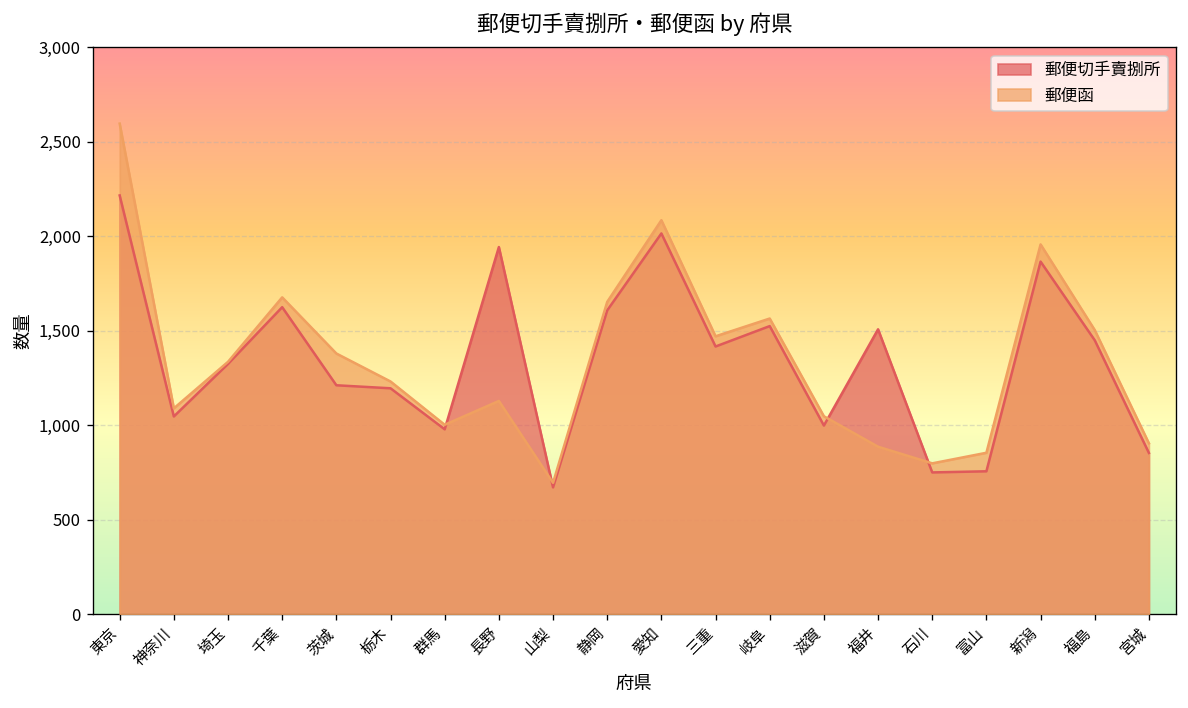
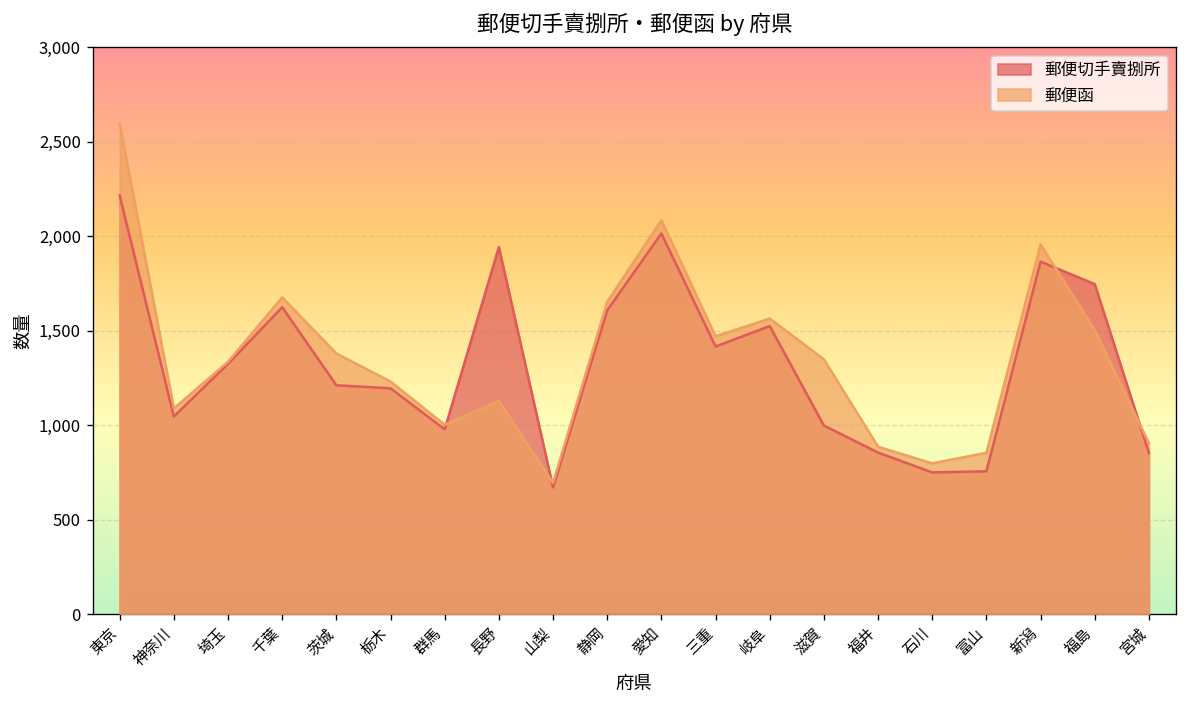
  {
    "郵便切手賣捌所": {
      "東京": "2,220",
      "神奈川": "1,050",
      "千葉": "1,630",
      "茨城": "1,210",
      "栃木": "1,200",
      "群馬": "980",
      "長野": "1,940",
      "山梨": "670",
      "静岡": "1,610",
      "愛知": "2,020",
      "三重": "1,420",
      "岐阜": "1,530",
      "滋賀": "1,000",
-     "福井": "1,510",
+     "福井": "860",
      "石川": "750",
      "富山": "760",
      "新潟": "1,870",
-     "福島": "1,450",
+     "福島": "1,750",
      "宮城": "850"
    },
    "郵便函": {
      "東京": "2,600",
      "神奈川": "1,090",
      "千葉": "1,680",
      "茨城": "1,380",
      "栃木": "1,230",
      "群馬": "1,000",
      "長野": "1,130",
      "山梨": "700",
      "静岡": "1,650",
      "愛知": "2,090",
      "三重": "1,470",
      "岐阜": "1,570",
-     "滋賀": "1,050",
+     "滋賀": "1,350",
      "福井": "890",
      "石川": "800",
      "富山": "860",
      "新潟": "1,960",
      "福島": "1,500",
      "宮城": "910"
    }
  }
